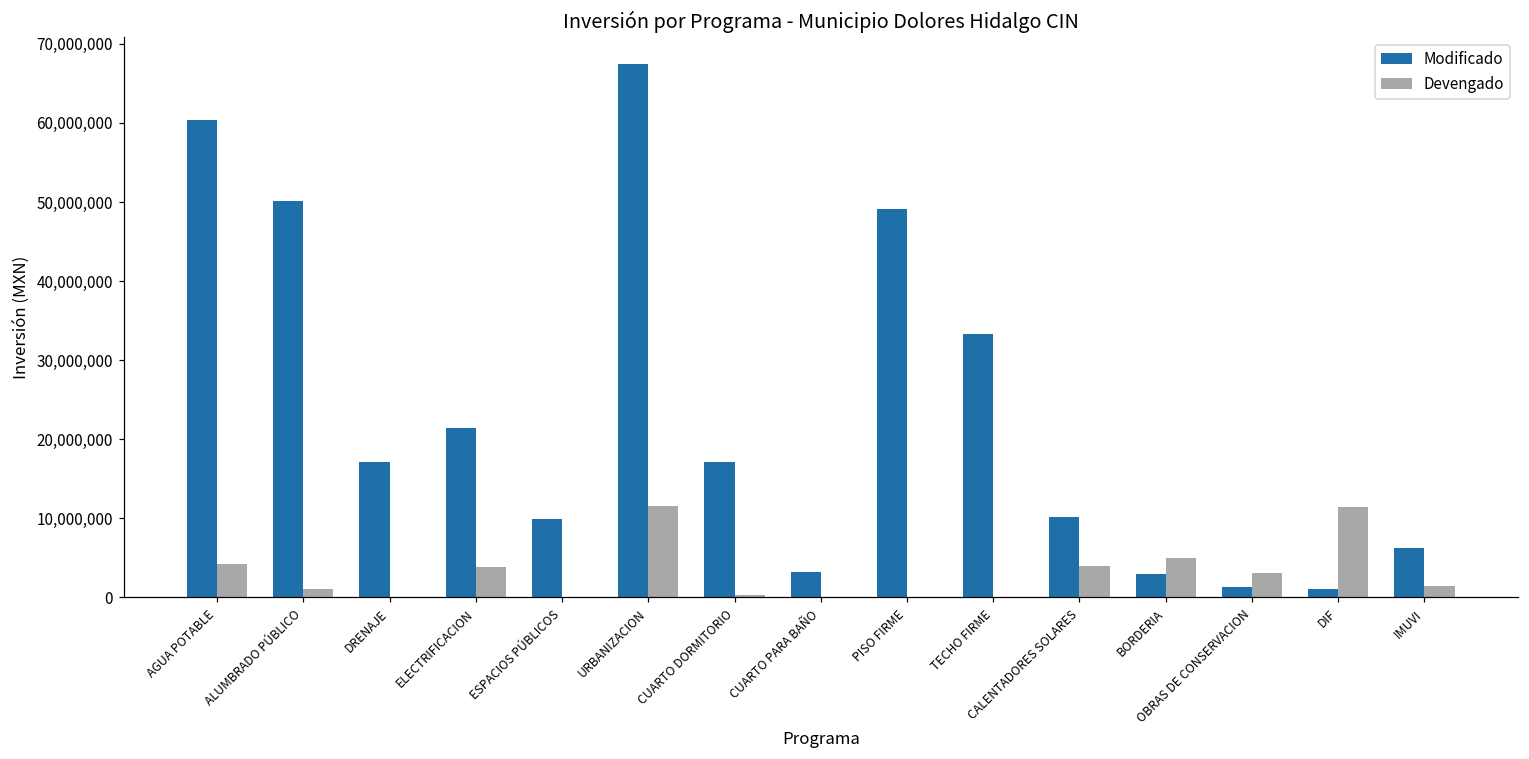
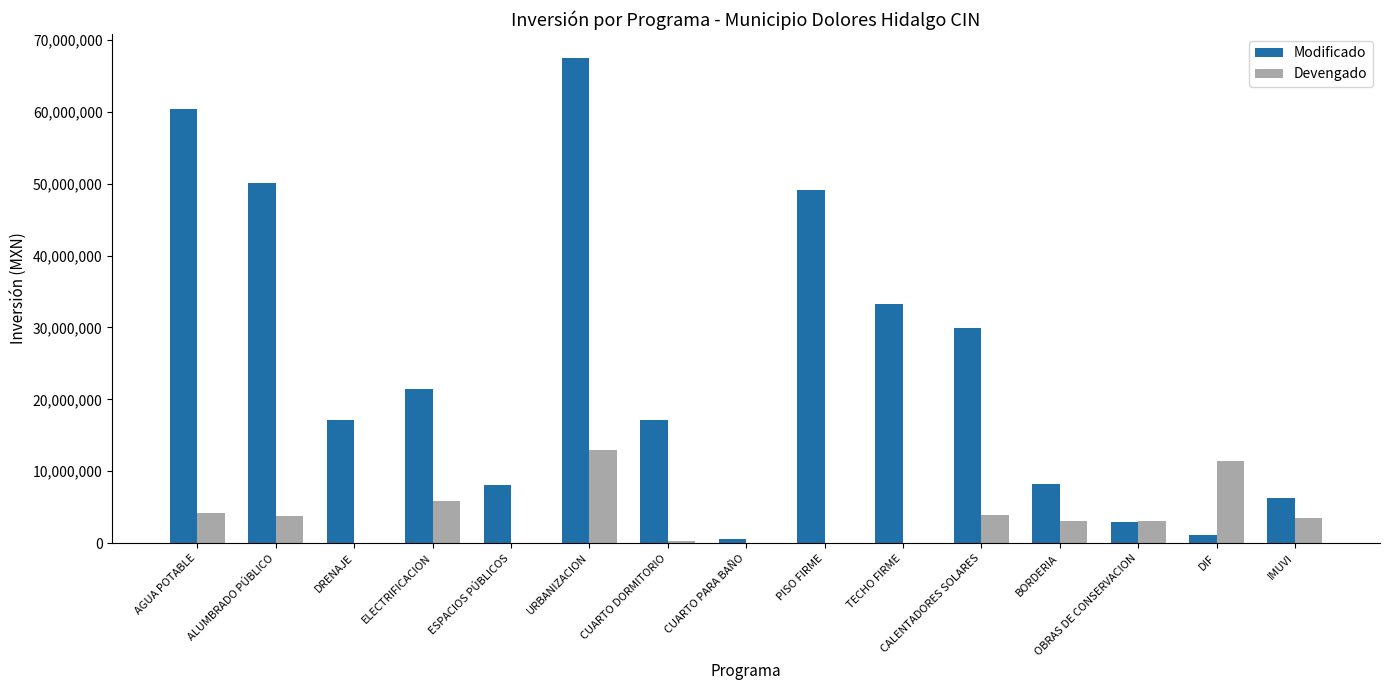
  {
    "Modificado": {
      "AGUA POTABLE": "60,000,000",
      "ALUMBRADO PÚBLICO": "50,000,000",
      "DRENAJE": "17,000,000",
      "ELECTRIFICACION": "21,000,000",
-     "ESPACIOS PÚBLICOS": "10,000,000",
+     "ESPACIOS PÚBLICOS": "8,000,000",
      "URBANIZACION": "67,000,000",
      "CUARTO DORMITORIO": "17,000,000",
-     "CUARTO PARA BAÑO": "3,000,000",
+     "CUARTO PARA BAÑO": "1,000,000",
      "PISO FIRME": "49,000,000",
      "TECHO FIRME": "33,000,000",
-     "CALENTADORES SOLARES": "10,000,000",
-     "BORDERIA": "3,000,000",
-     "OBRAS DE CONSERVACION": "1,000,000",
+     "CALENTADORES SOLARES": "30,000,000",
+     "BORDERIA": "8,000,000",
+     "OBRAS DE CONSERVACION": "3,000,000",
      "DIF": "1,000,000",
      "IMUVI": "6,000,000"
    },
    "Devengado": {
      "AGUA POTABLE": "4,000,000",
-     "ALUMBRADO PÚBLICO": "1,000,000",
+     "ALUMBRADO PÚBLICO": "4,000,000",
      "DRENAJE": "0",
-     "ELECTRIFICACION": "4,000,000",
+     "ELECTRIFICACION": "6,000,000",
      "ESPACIOS PÚBLICOS": "0",
-     "URBANIZACION": "12,000,000",
+     "URBANIZACION": "13,000,000",
      "CUARTO DORMITORIO": "0",
      "CUARTO PARA BAÑO": "0",
      "PISO FIRME": "0",
      "TECHO FIRME": "0",
      "CALENTADORES SOLARES": "4,000,000",
-     "BORDERIA": "5,000,000",
+     "BORDERIA": "3,000,000",
      "OBRAS DE CONSERVACION": "3,000,000",
      "DIF": "11,000,000",
-     "IMUVI": "1,000,000"
+     "IMUVI": "4,000,000"
    }
  }
